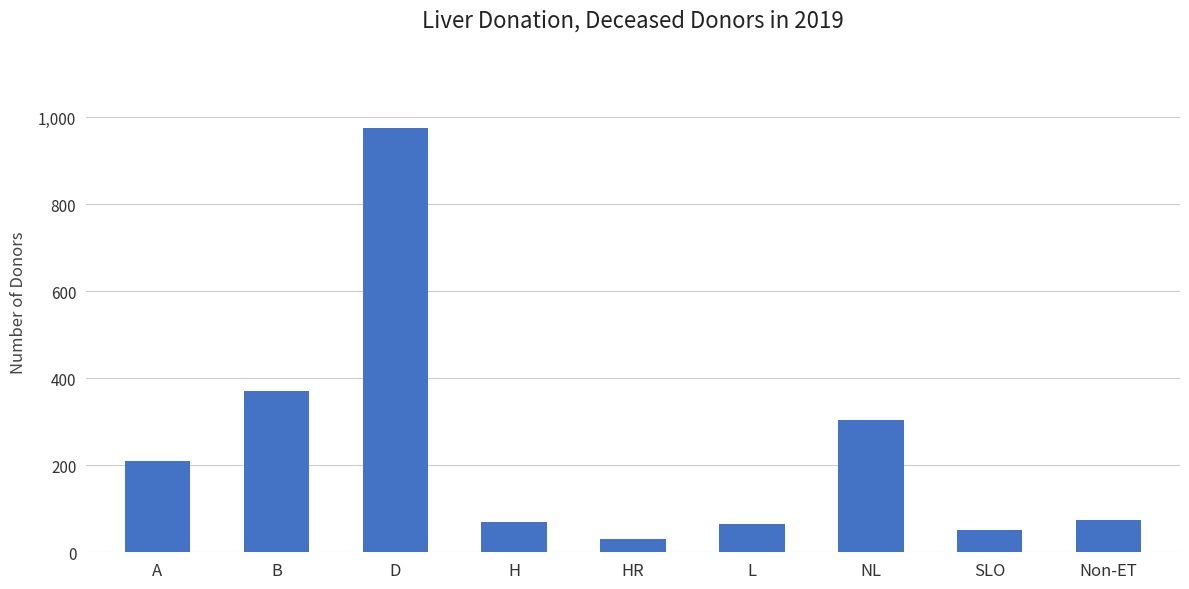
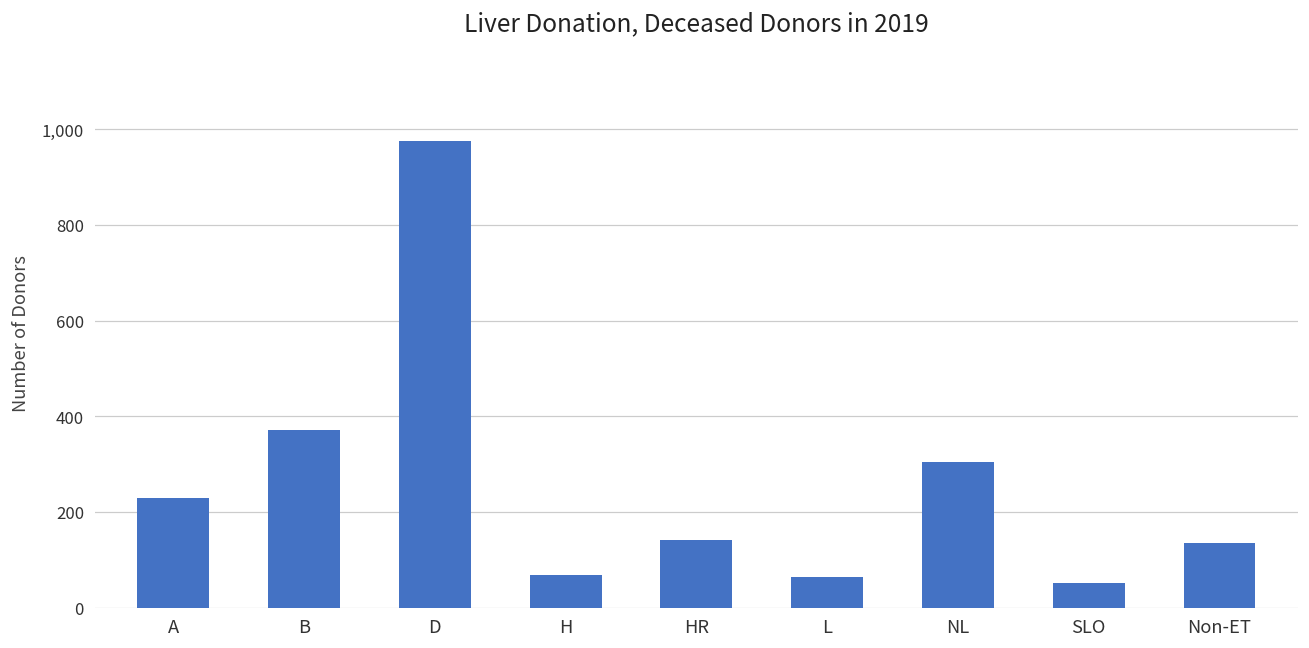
  {
-   "A": 210,
+   "A": 230,
    "B": 370,
    "D": 980,
    "H": 70,
-   "HR": 30,
+   "HR": 140,
    "L": 70,
    "NL": 300,
    "SLO": 50,
-   "Non-ET": 70
+   "Non-ET": 140
  }
